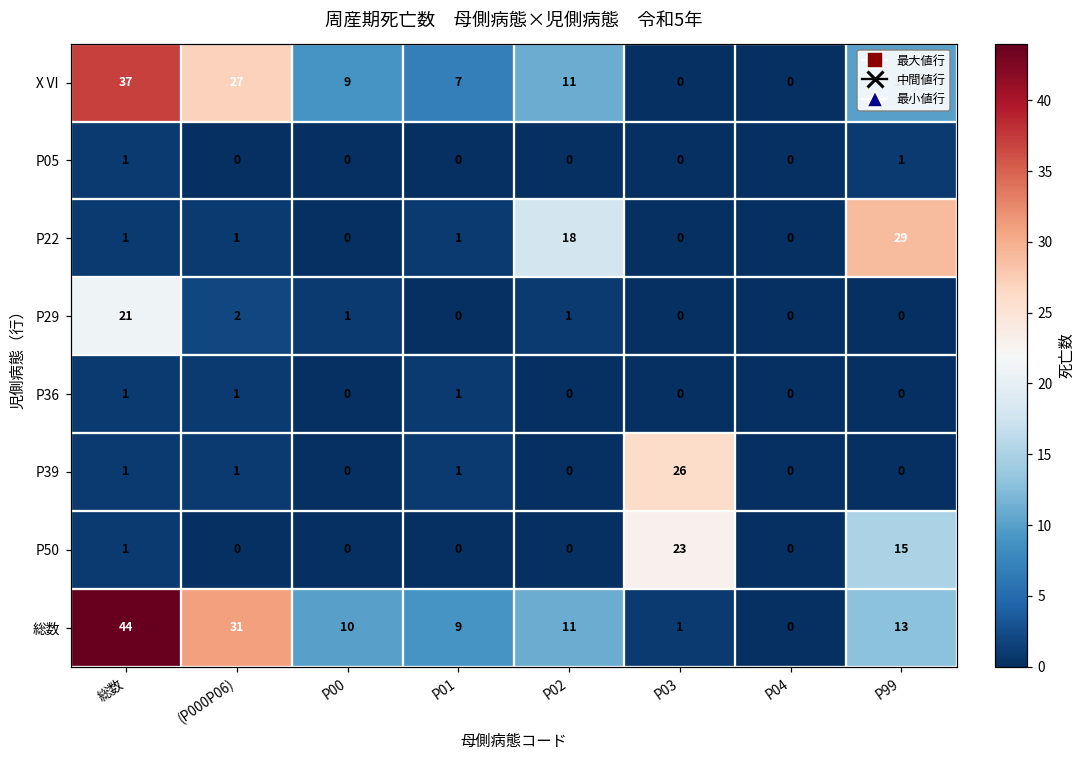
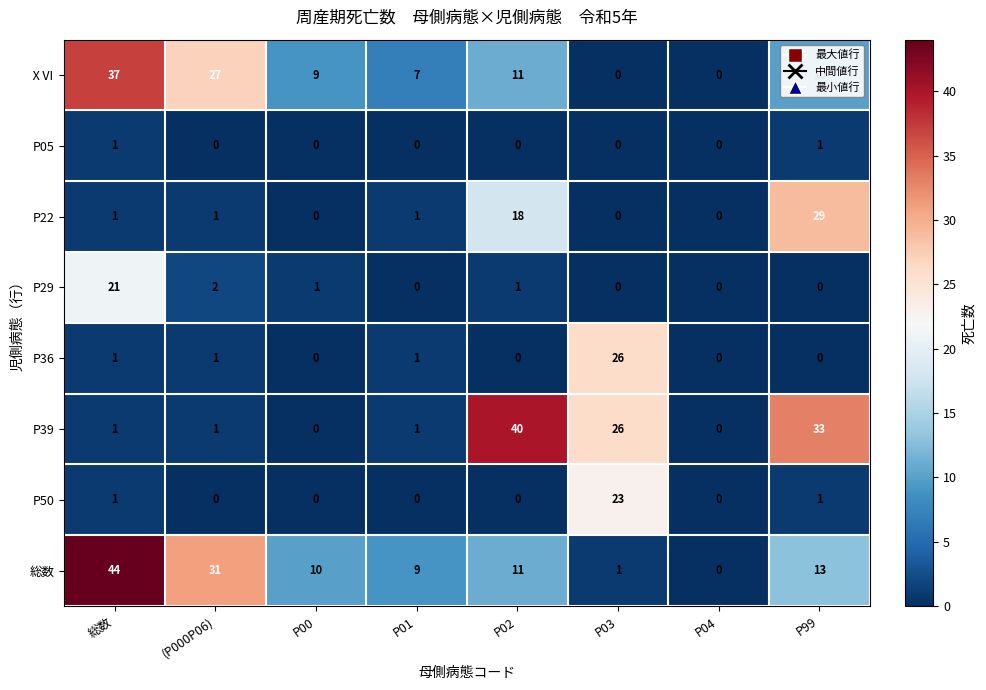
  {
    "ⅩⅥ": {
      "総数": 37,
      "(P000P06)": 27,
      "P00": 9,
      "P01": 7,
      "P02": 11,
      "P03": 0,
      "P04": 0
    },
    "P05": {
      "総数": 1,
      "(P000P06)": 0,
      "P00": 0,
      "P01": 0,
      "P02": 0,
      "P03": 0,
      "P04": 0,
      "P99": 1
    },
    "P22": {
      "総数": 1,
      "(P000P06)": 1,
      "P00": 0,
      "P01": 1,
      "P02": 18,
      "P03": 0,
      "P04": 0,
      "P99": 29
    },
    "P29": {
      "総数": 21,
      "(P000P06)": 2,
      "P00": 1,
      "P01": 0,
      "P02": 1,
      "P03": 0,
      "P04": 0,
      "P99": 0
    },
    "P36": {
      "総数": 1,
      "(P000P06)": 1,
      "P00": 0,
      "P01": 1,
      "P02": 0,
-     "P03": 0,
+     "P03": 26,
      "P04": 0,
      "P99": 0
    },
    "P39": {
      "総数": 1,
      "(P000P06)": 1,
      "P00": 0,
      "P01": 1,
-     "P02": 0,
+     "P02": 40,
      "P03": 26,
      "P04": 0,
-     "P99": 0
+     "P99": 33
    },
    "P50": {
      "総数": 1,
      "(P000P06)": 0,
      "P00": 0,
      "P01": 0,
      "P02": 0,
      "P03": 23,
      "P04": 0,
-     "P99": 15
+     "P99": 1
    },
    "総数": {
      "総数": 44,
      "(P000P06)": 31,
      "P00": 10,
      "P01": 9,
      "P02": 11,
      "P03": 1,
      "P04": 0,
      "P99": 13
    }
  }
